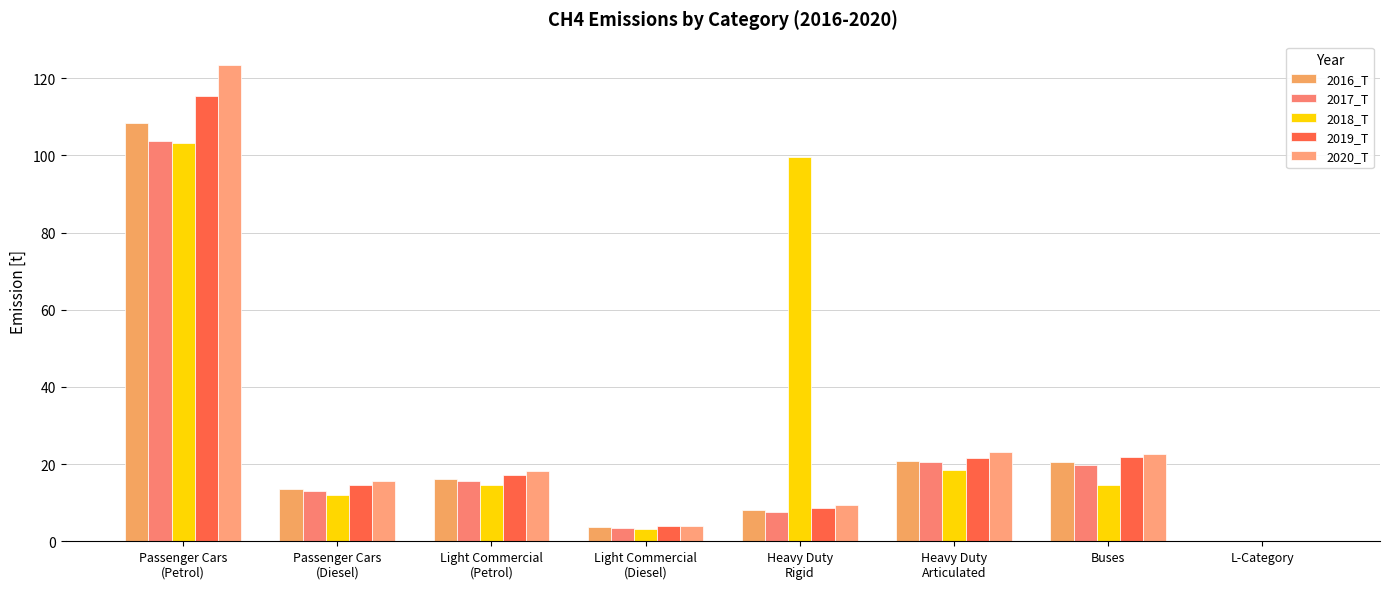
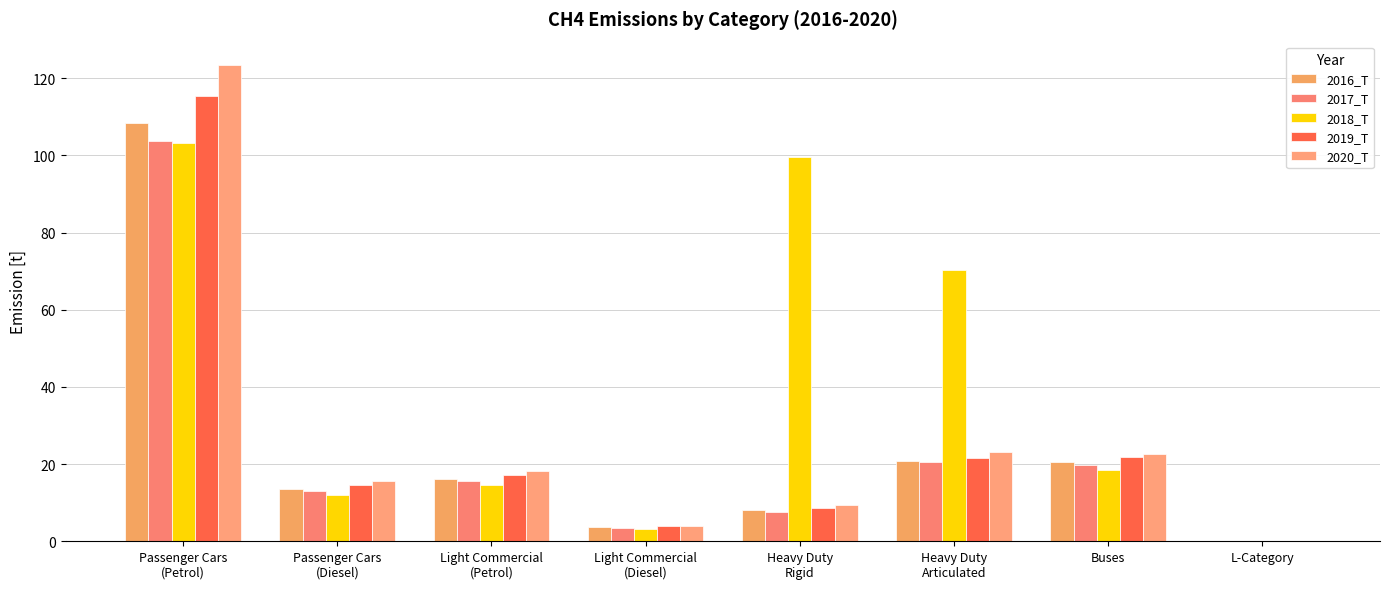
  {
    "2018_T": {
      "Passenger Cars (Petrol)": 103,
      "Passenger Cars (Diesel)": 12,
      "Light Commercial (Petrol)": 15,
      "Light Commercial (Diesel)": 3,
      "Heavy Duty Rigid": 99,
-     "Heavy Duty Articulated": 19,
-     "Buses": 14,
+     "Heavy Duty Articulated": 70,
+     "Buses": 19,
      "L-Category": 0
    }
  }
